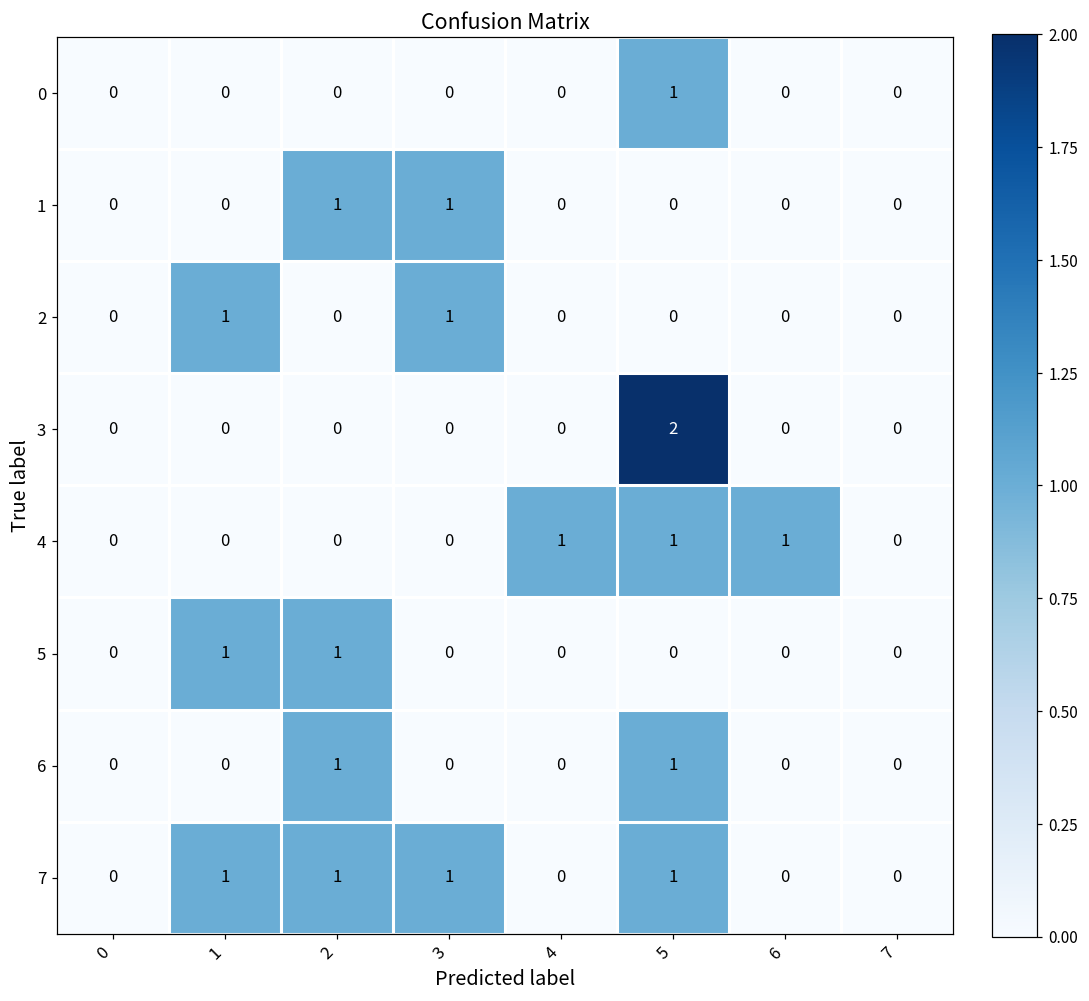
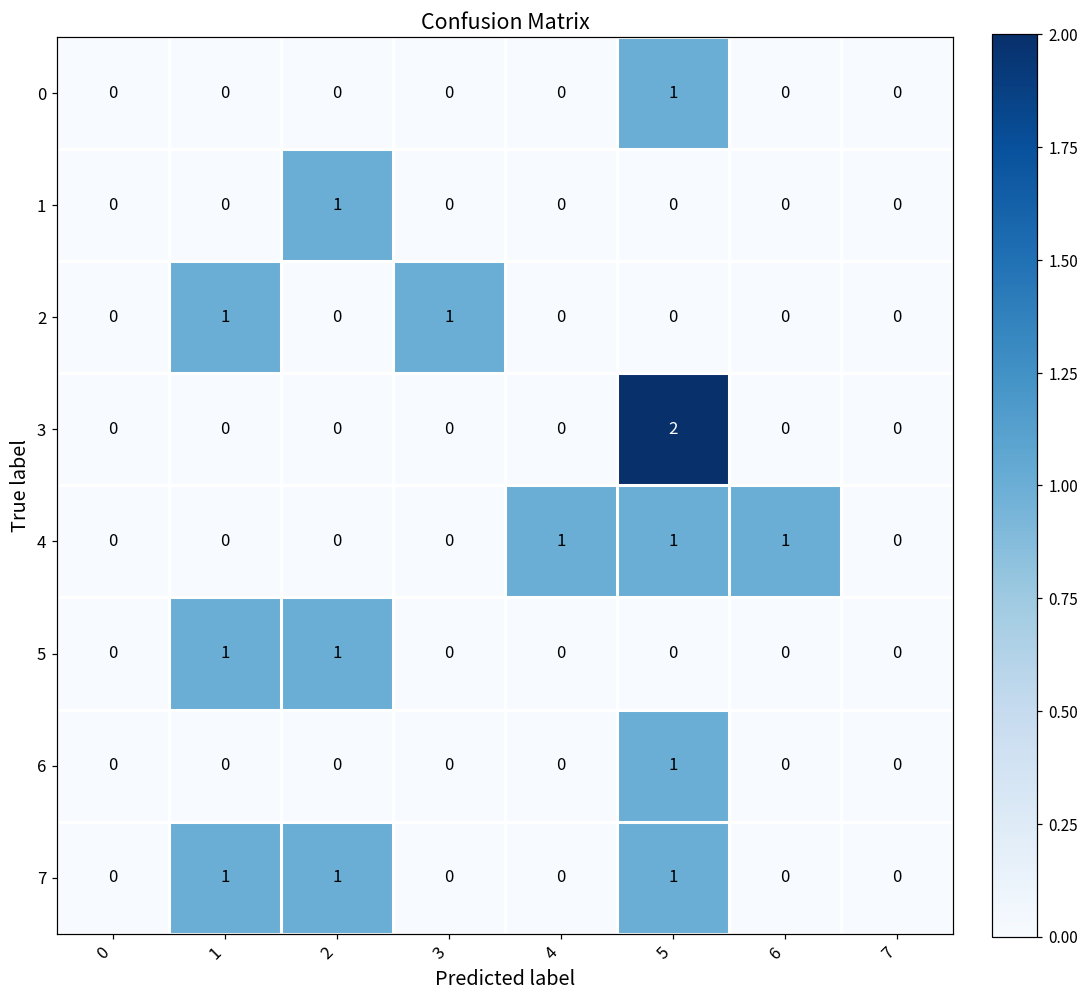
  {
    "0": {
      "0": 0,
      "1": 0,
      "2": 0,
      "3": 0,
      "4": 0,
      "5": 1,
      "6": 0,
      "7": 0
    },
    "1": {
      "0": 0,
      "1": 0,
      "2": 1,
-     "3": 1,
+     "3": 0,
      "4": 0,
      "5": 0,
      "6": 0,
      "7": 0
    },
    "2": {
      "0": 0,
      "1": 1,
      "2": 0,
      "3": 1,
      "4": 0,
      "5": 0,
      "6": 0,
      "7": 0
    },
    "3": {
      "0": 0,
      "1": 0,
      "2": 0,
      "3": 0,
      "4": 0,
      "5": 2,
      "6": 0,
      "7": 0
    },
    "4": {
      "0": 0,
      "1": 0,
      "2": 0,
      "3": 0,
      "4": 1,
      "5": 1,
      "6": 1,
      "7": 0
    },
    "5": {
      "0": 0,
      "1": 1,
      "2": 1,
      "3": 0,
      "4": 0,
      "5": 0,
      "6": 0,
      "7": 0
    },
    "6": {
      "0": 0,
      "1": 0,
-     "2": 1,
+     "2": 0,
      "3": 0,
      "4": 0,
      "5": 1,
      "6": 0,
      "7": 0
    },
    "7": {
      "0": 0,
      "1": 1,
      "2": 1,
-     "3": 1,
+     "3": 0,
      "4": 0,
      "5": 1,
      "6": 0,
      "7": 0
    }
  }
